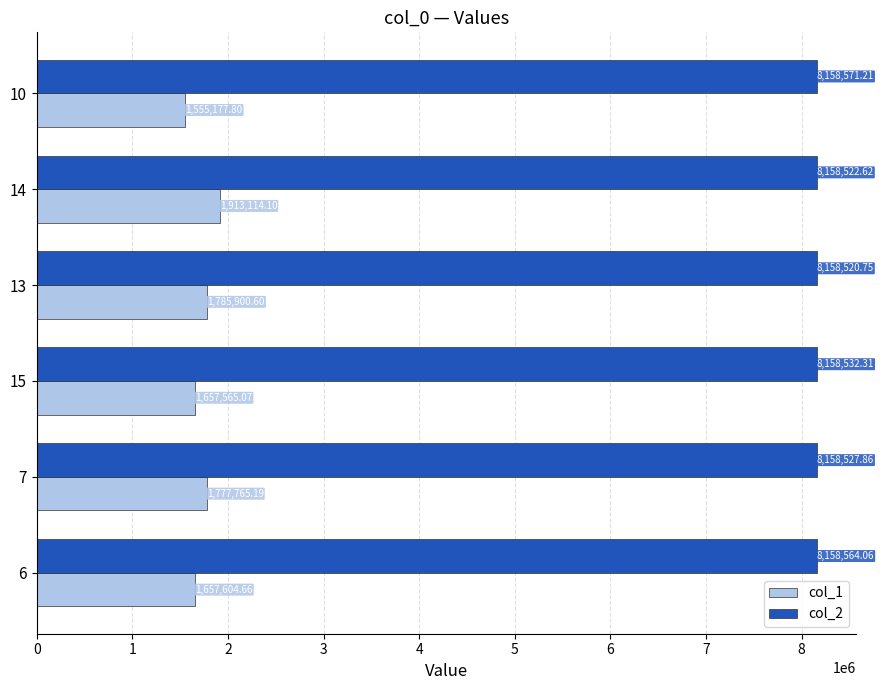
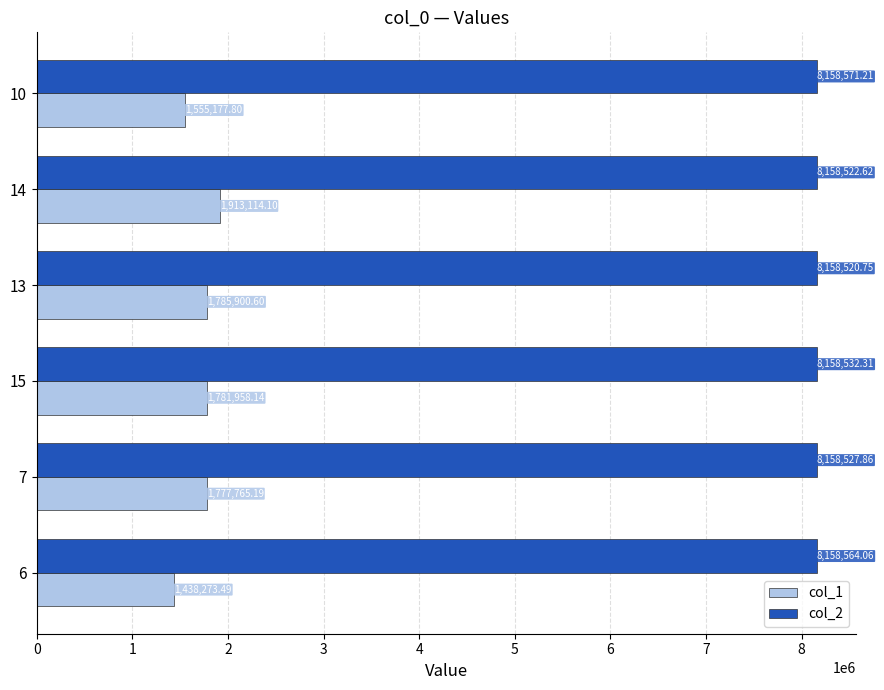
  {
    "col_1": {
-     "15": "1,657,565.07",
-     "6": "1,657,604.66"
+     "15": "1,781,958.14",
+     "6": "1,438,273.49"
    }
  }
